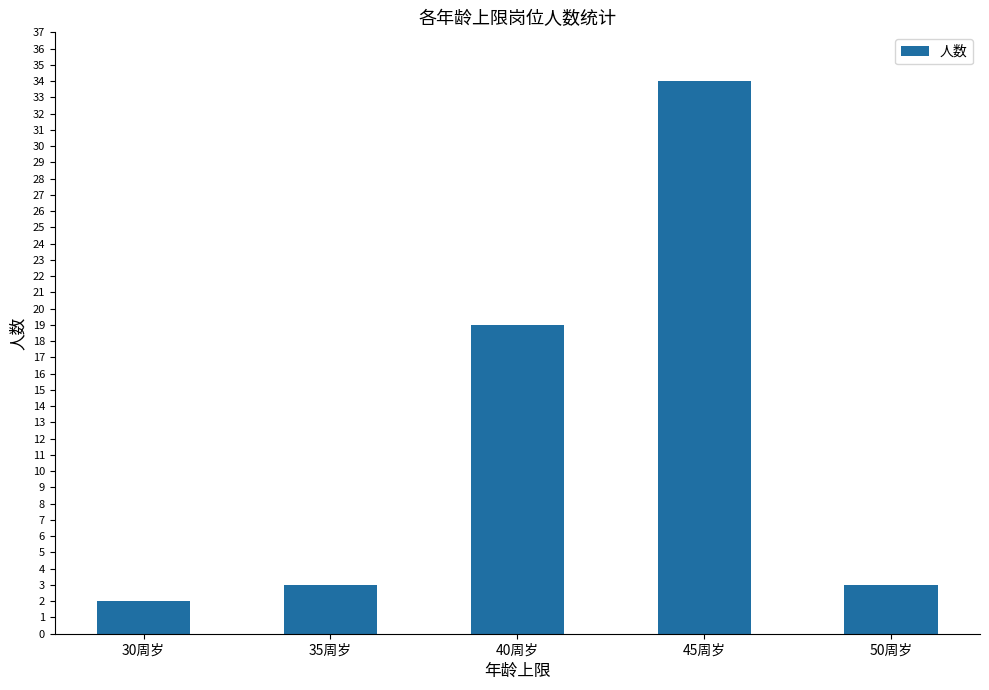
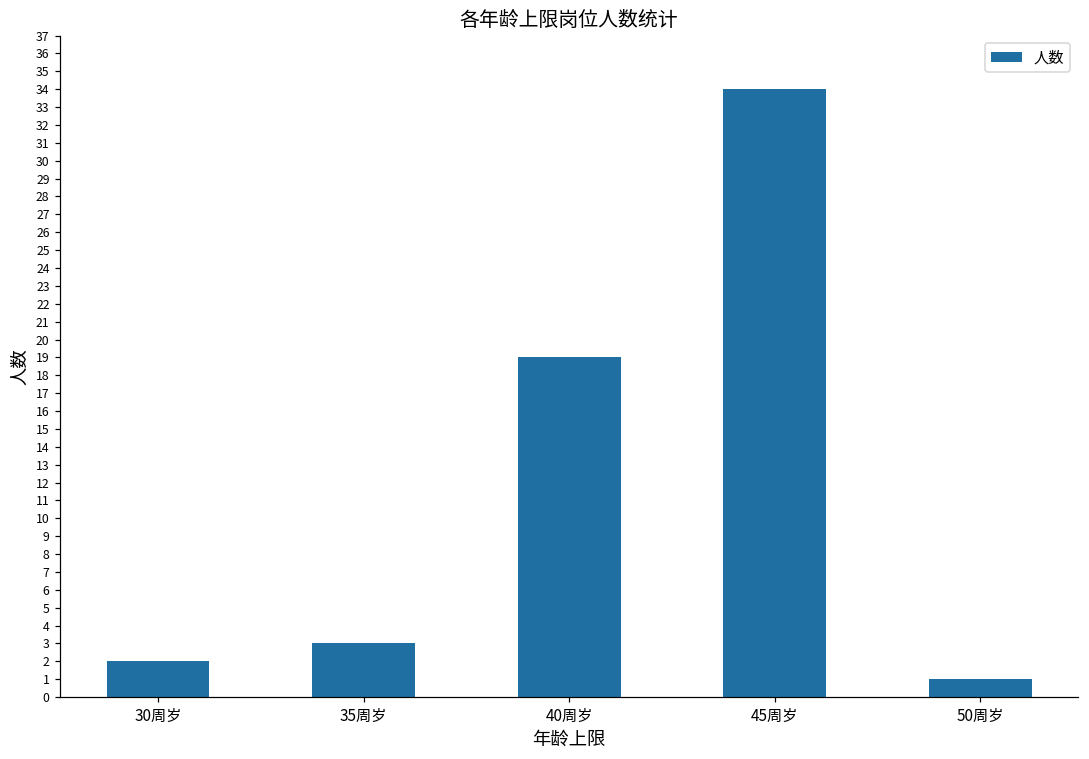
  {
    "30周岁": 2,
    "35周岁": 3,
    "40周岁": 19,
    "45周岁": 34,
-   "50周岁": 3
+   "50周岁": 1
  }
